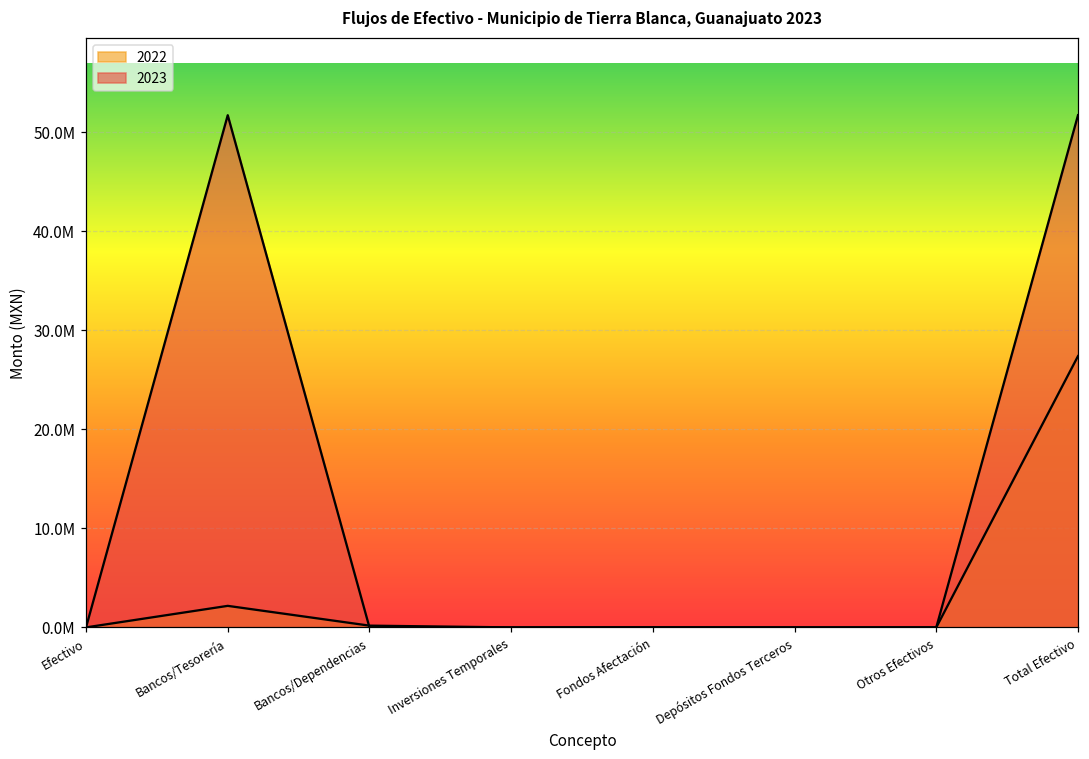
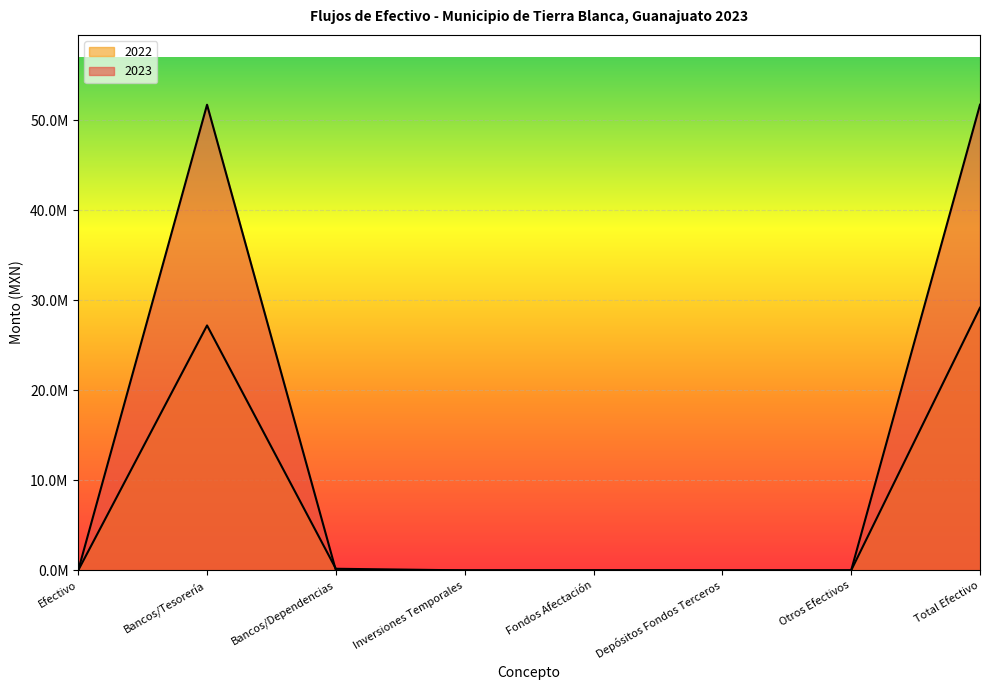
  {
    "2022": {
-     "Bancos/Tesorería": 2000000,
-     "Total Efectivo": 27000000
+     "Bancos/Tesorería": 27000000,
+     "Total Efectivo": 29000000
    },
    "2023": {
      "Bancos/Tesorería": 52000000,
      "Total Efectivo": 52000000
    }
  }
